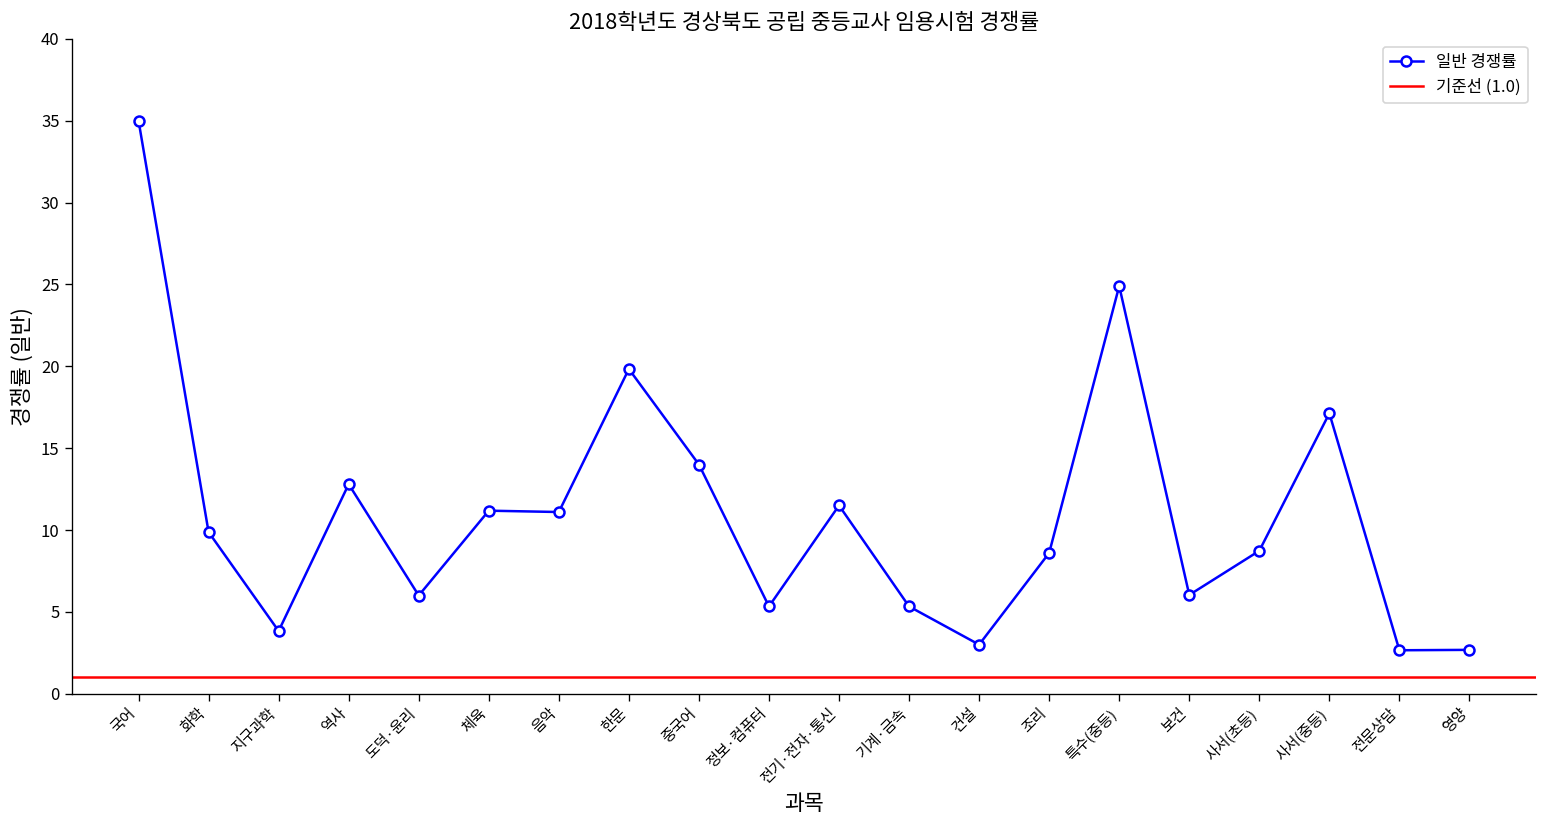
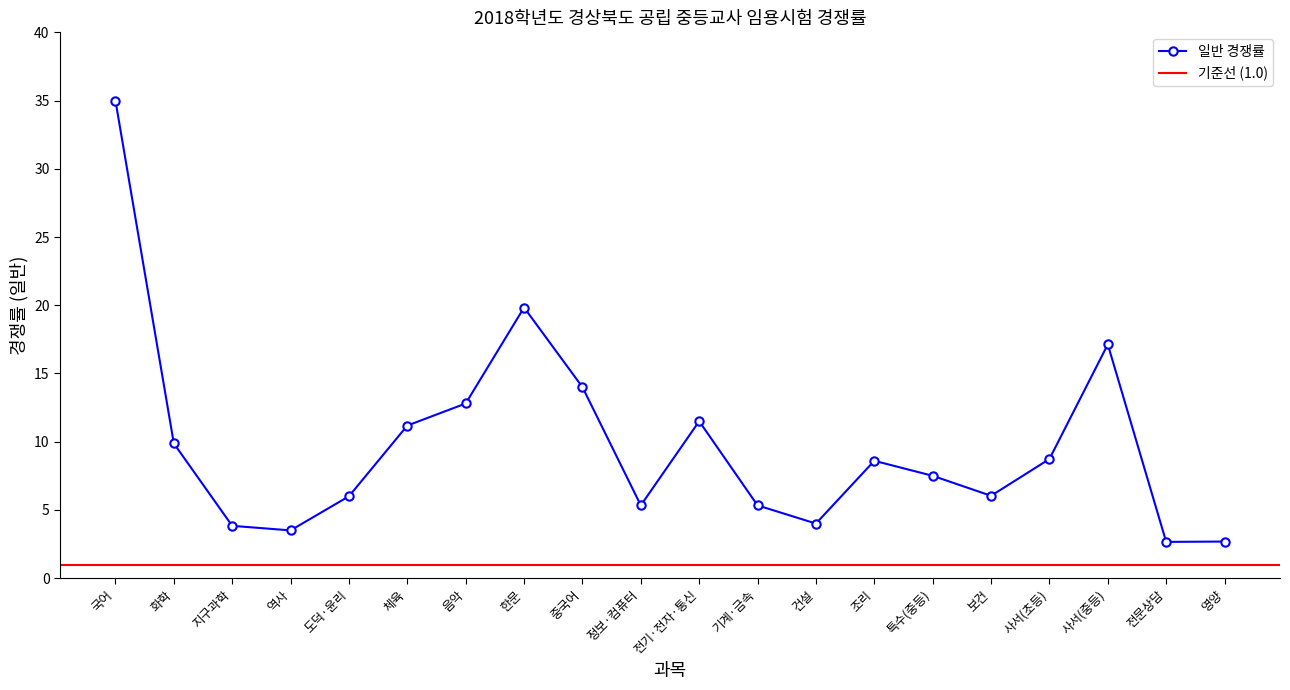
  {
    "국어": 35.0,
    "화학": 9.9,
    "지구과학": 3.8,
-   "역사": 12.8,
+   "역사": 3.5,
    "도덕·윤리": 6.0,
    "체육": 11.2,
-   "음악": 11.1,
+   "음악": 12.8,
    "한문": 19.8,
    "중국어": 14.0,
    "정보·컴퓨터": 5.3,
    "전기·전자·통신": 11.5,
    "기계·금속": 5.3,
-   "건설": 3,
+   "건설": 4,
    "조리": 8.6,
-   "특수(중등)": 24.9,
+   "특수(중등)": 7.5,
    "보건": 6.0,
    "사서(초등)": 8.7,
    "사서(중등)": 17.1,
    "전문상담": 2.7,
    "영양": 2.7
  }
